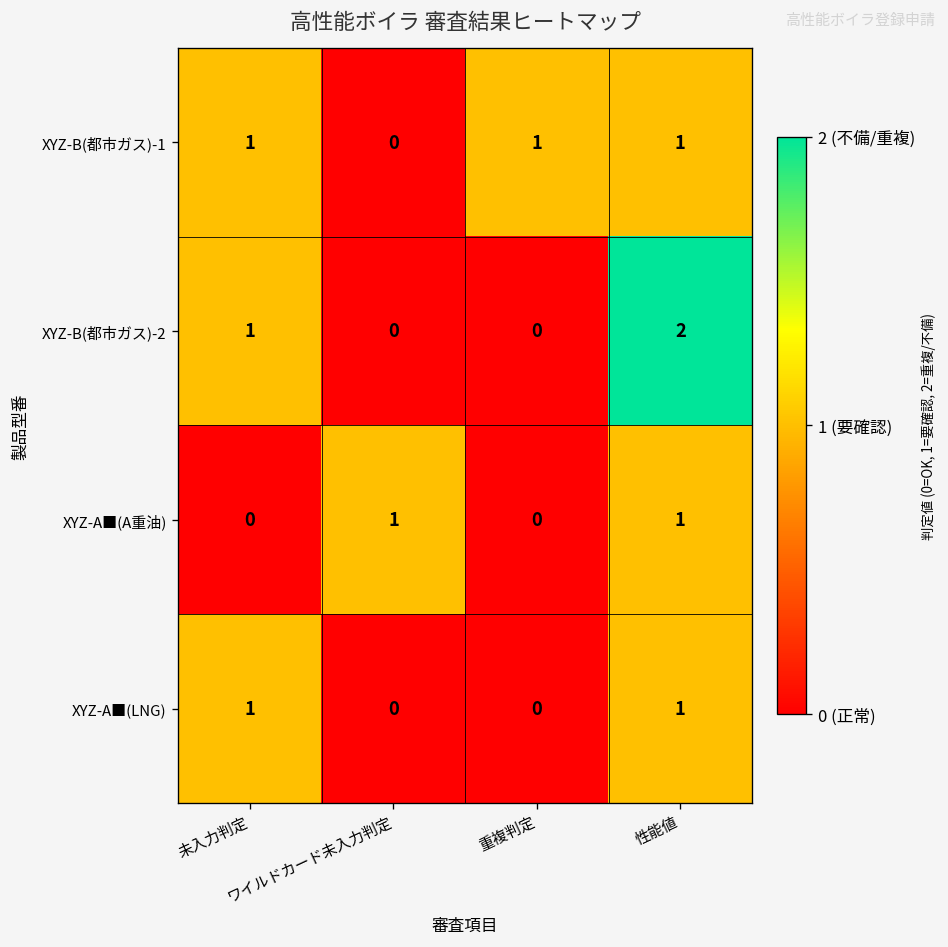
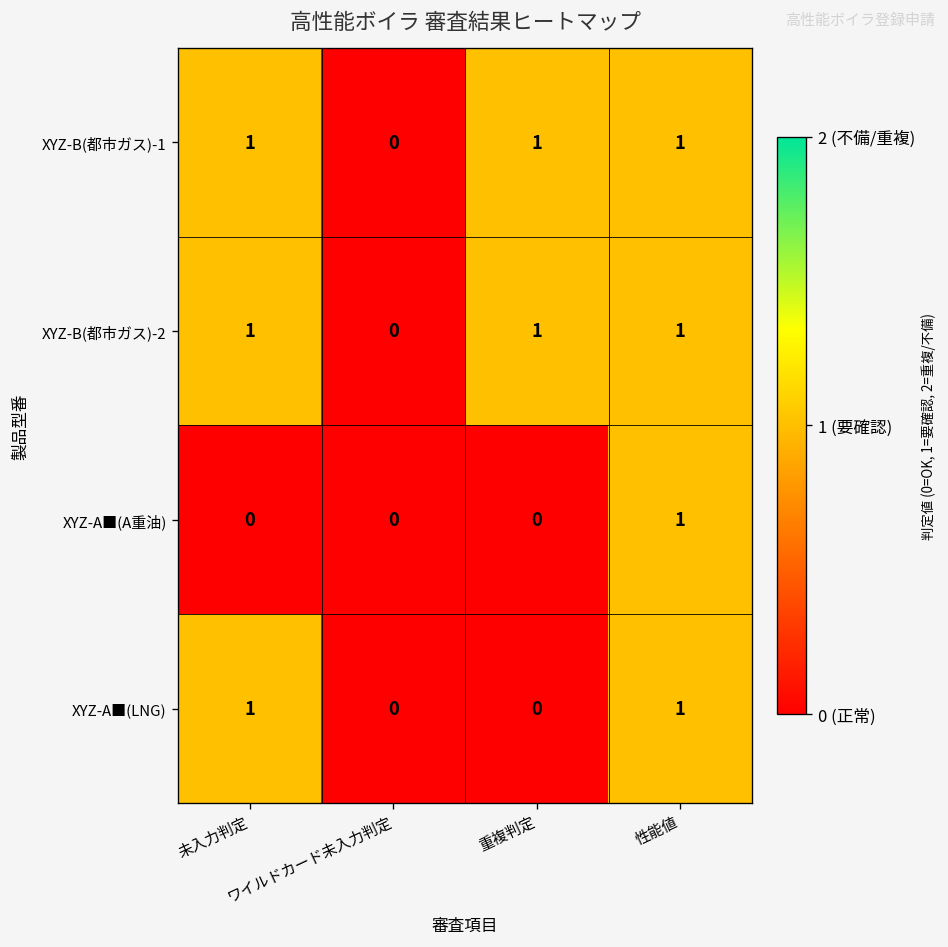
  {
    "XYZ-B(都市ガス)-1": {
      "未入力判定": 1,
      "ワイルドカード未入力判定": 0,
      "重複判定": 1,
      "性能値": 1
    },
    "XYZ-B(都市ガス)-2": {
      "未入力判定": 1,
      "ワイルドカード未入力判定": 0,
-     "重複判定": 0,
-     "性能値": 2
+     "重複判定": 1,
+     "性能値": 1
    },
    "XYZ-A■(A重油)": {
      "未入力判定": 0,
-     "ワイルドカード未入力判定": 1,
+     "ワイルドカード未入力判定": 0,
      "重複判定": 0,
      "性能値": 1
    },
    "XYZ-A■(LNG)": {
      "未入力判定": 1,
      "ワイルドカード未入力判定": 0,
      "重複判定": 0,
      "性能値": 1
    }
  }
